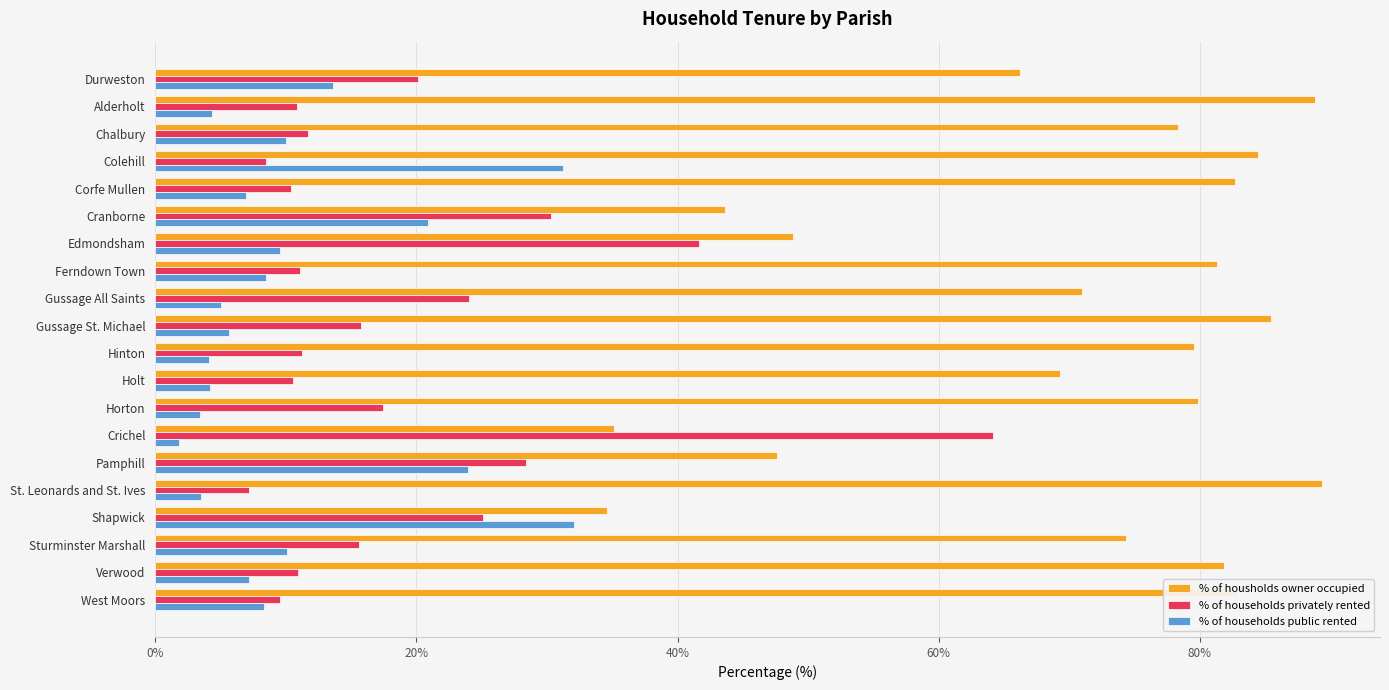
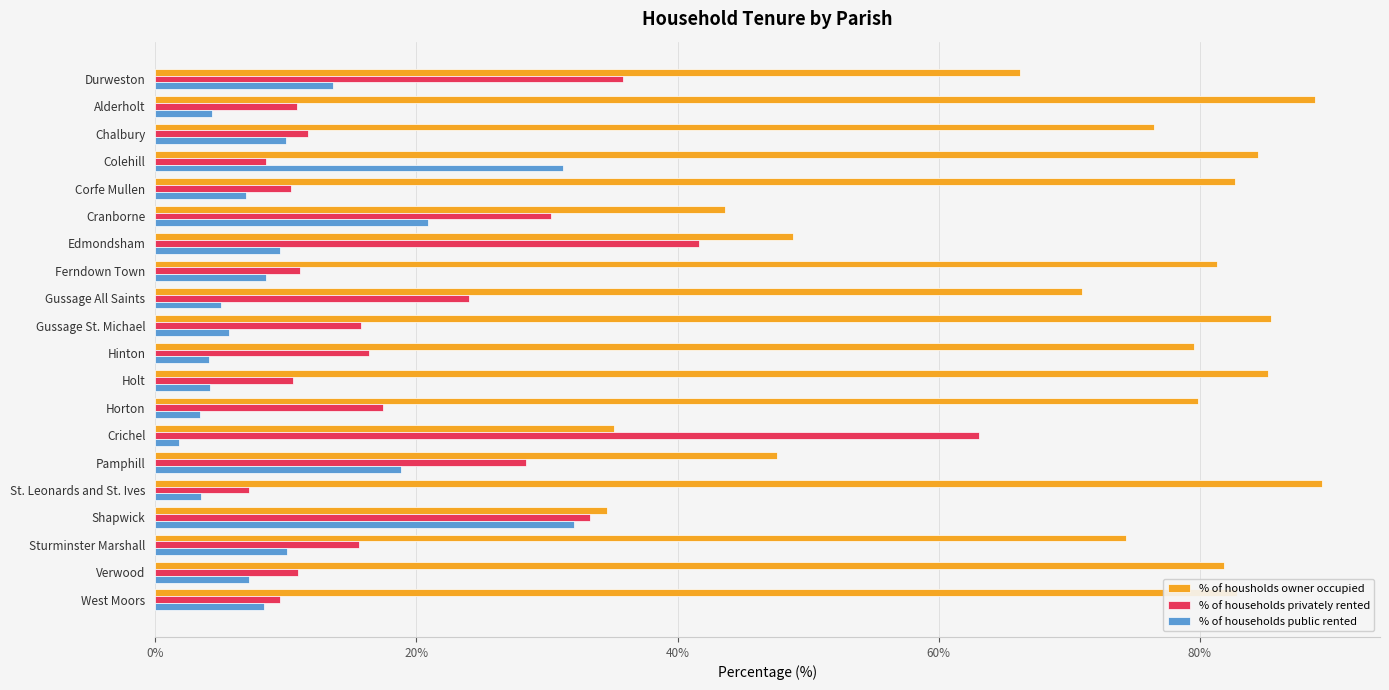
  {
    "% of housholds owner occupied": {
      "Durweston": "66.2%",
      "Alderholt": "88.8%",
-     "Chalbury": "78.3%",
+     "Chalbury": "76.5%",
      "Colehill": "84.4%",
      "Corfe Mullen": "82.7%",
      "Cranborne": "43.6%",
      "Edmondsham": "48.8%",
      "Ferndown Town": "81.3%",
      "Gussage All Saints": "71.0%",
      "Gussage St. Michael": "85.4%",
      "Hinton": "79.5%",
-     "Holt": "69.3%",
+     "Holt": "85.3%",
      "Horton": "79.9%",
      "Crichel": "35.1%",
      "Pamphill": "47.6%",
      "St. Leonards and St. Ives": "89.3%",
      "Shapwick": "34.6%",
      "Sturminster Marshall": "74.3%",
      "Verwood": "81.9%"
    },
    "% of households privately rented": {
-     "Durweston": "20.1%",
+     "Durweston": "35.9%",
      "Alderholt": "10.9%",
      "Chalbury": "11.7%",
      "Colehill": "8.5%",
      "Corfe Mullen": "10.4%",
      "Cranborne": "30.3%",
      "Edmondsham": "41.7%",
      "Ferndown Town": "11.1%",
      "Gussage All Saints": "24.0%",
      "Gussage St. Michael": "15.7%",
-     "Hinton": "11.3%",
+     "Hinton": "16.4%",
      "Holt": "10.5%",
      "Horton": "17.5%",
-     "Crichel": "64.2%",
+     "Crichel": "63.1%",
      "Pamphill": "28.4%",
      "St. Leonards and St. Ives": "7.2%",
-     "Shapwick": "25.1%",
+     "Shapwick": "33.3%",
      "Sturminster Marshall": "15.6%",
      "Verwood": "11.0%",
      "West Moors": "9.5%"
    },
    "% of households public rented": {
      "Durweston": "13.6%",
      "Alderholt": "4.3%",
      "Chalbury": "10.0%",
      "Colehill": "31.2%",
      "Corfe Mullen": "7.0%",
      "Cranborne": "20.9%",
      "Edmondsham": "9.5%",
      "Ferndown Town": "8.5%",
      "Gussage All Saints": "5.0%",
      "Gussage St. Michael": "5.6%",
      "Hinton": "4.1%",
      "Holt": "4.2%",
      "Horton": "3.4%",
      "Crichel": "1.8%",
-     "Pamphill": "24.0%",
+     "Pamphill": "18.8%",
      "St. Leonards and St. Ives": "3.5%",
      "Shapwick": "32.1%",
      "Sturminster Marshall": "10.1%",
      "Verwood": "7.2%",
      "West Moors": "8.4%"
    }
  }
